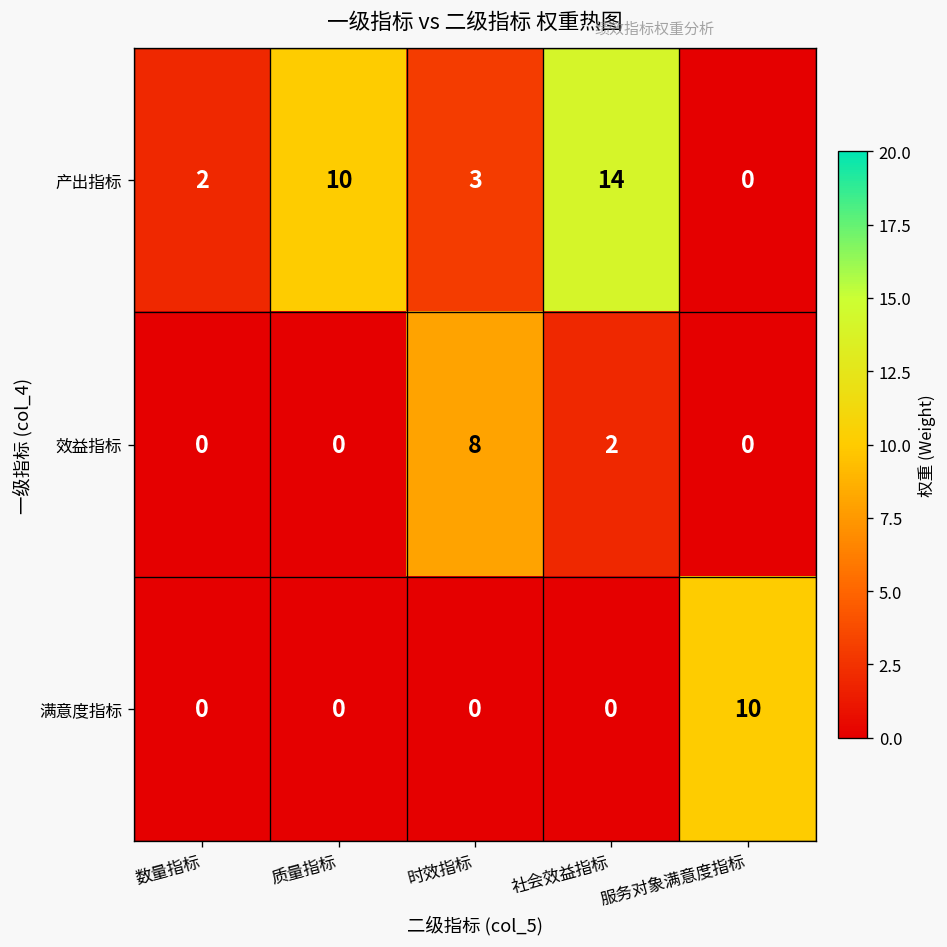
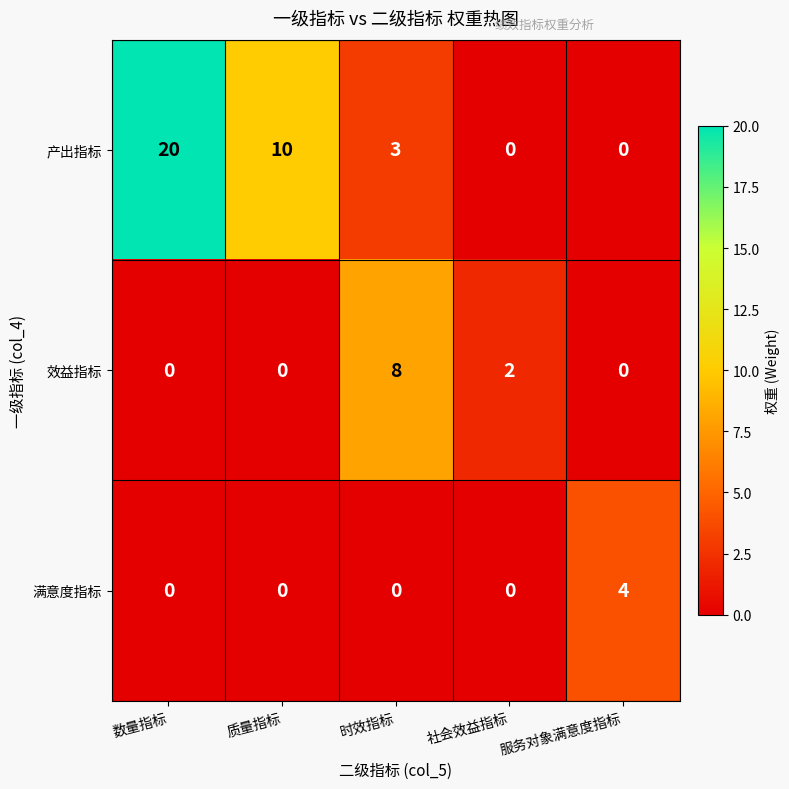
  {
    "产出指标": {
-     "数量指标": 2,
+     "数量指标": 20,
      "质量指标": 10,
      "时效指标": 3,
-     "社会效益指标": 14,
+     "社会效益指标": 0,
      "服务对象满意度指标": 0
    },
    "效益指标": {
      "数量指标": 0,
      "质量指标": 0,
      "时效指标": 8,
      "社会效益指标": 2,
      "服务对象满意度指标": 0
    },
    "满意度指标": {
      "数量指标": 0,
      "质量指标": 0,
      "时效指标": 0,
      "社会效益指标": 0,
-     "服务对象满意度指标": 10
+     "服务对象满意度指标": 4
    }
  }
